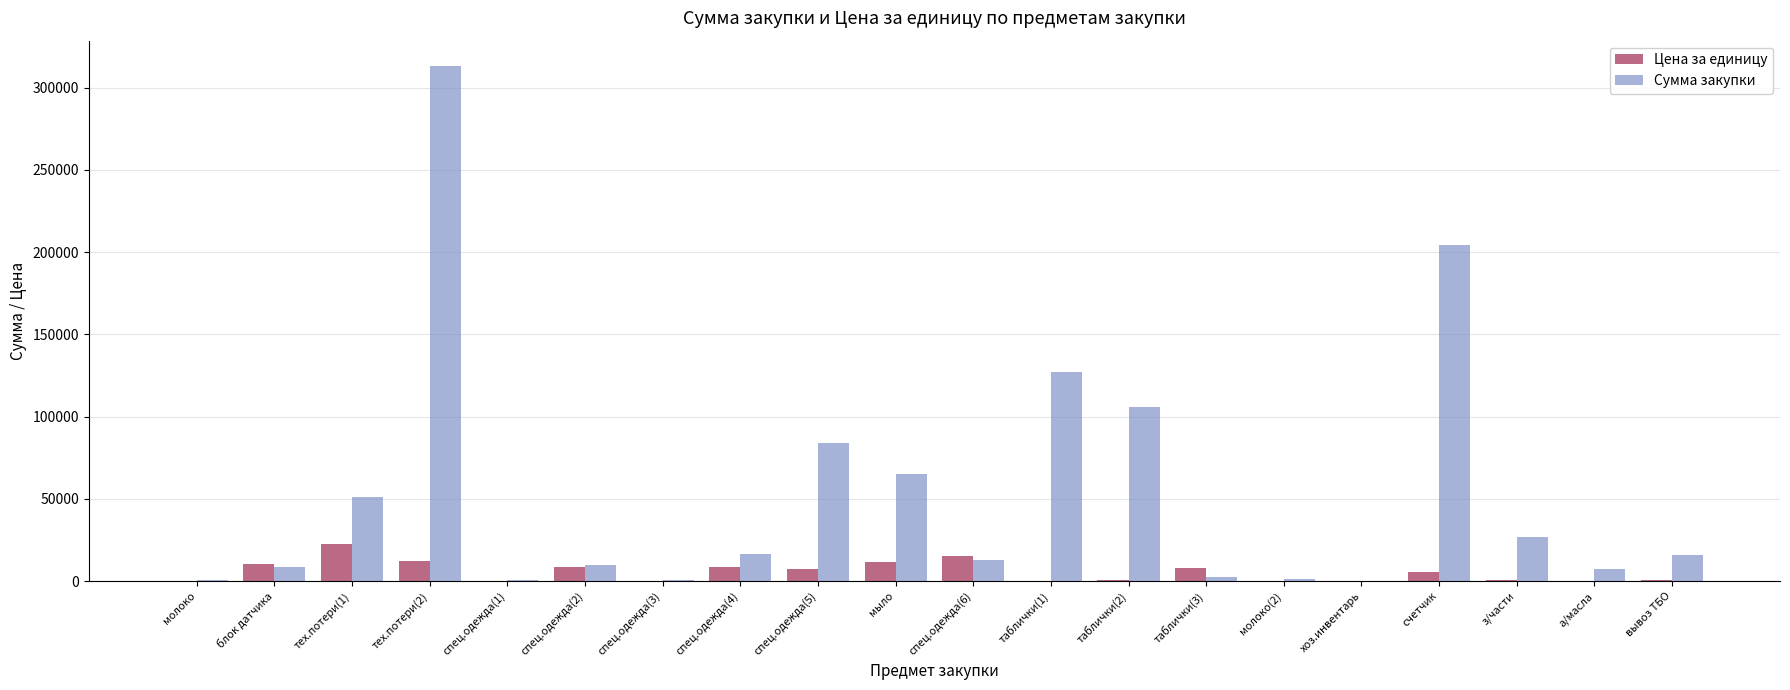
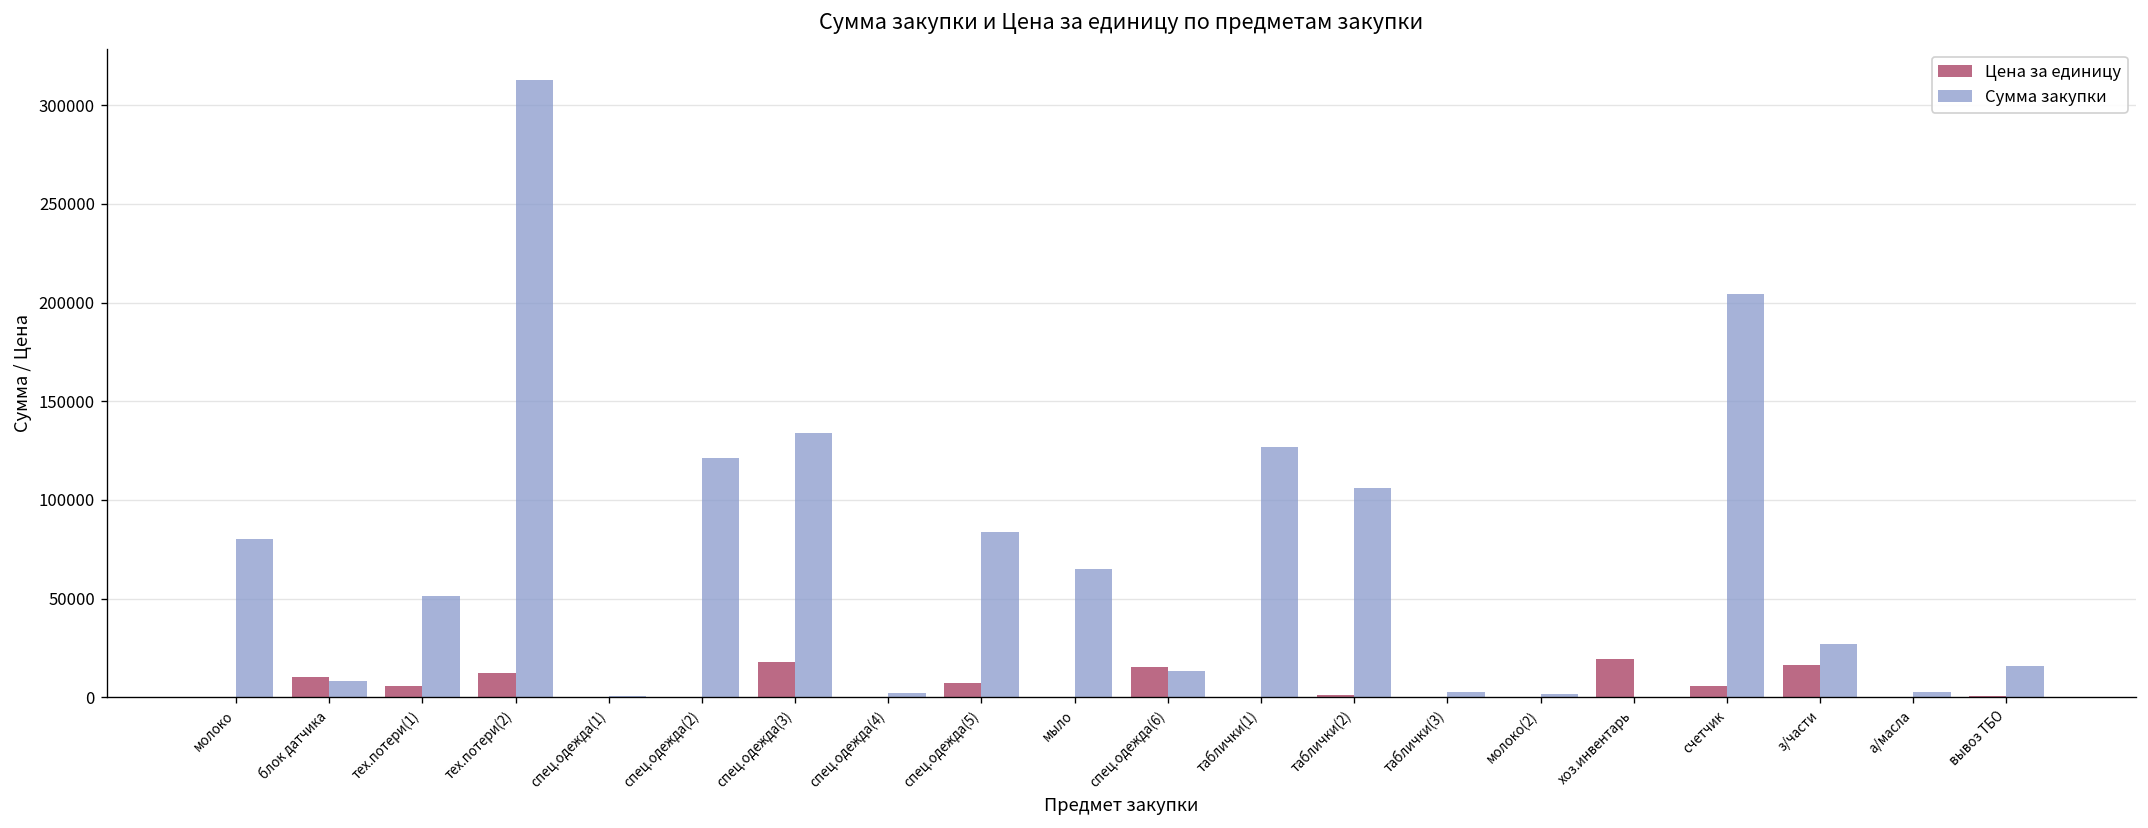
  {
    "Цена за единицу": {
      "блок датчика": 10000,
-     "тех.потери(1)": 23000,
+     "тех.потери(1)": 6000,
      "тех.потери(2)": 12000,
-     "спец.одежда(2)": 8000,
-     "спец.одежда(3)": 0,
-     "спец.одежда(4)": 9000,
+     "спец.одежда(2)": 0,
+     "спец.одежда(3)": 18000,
+     "спец.одежда(4)": 0,
      "спец.одежда(5)": 7000,
-     "мыло": 12000,
+     "мыло": 0,
      "спец.одежда(6)": 15000,
-     "таблички(3)": 8000,
-     "хоз.инвентарь": 0,
+     "таблички(3)": 0,
+     "хоз.инвентарь": 19000,
      "счетчик": 6000,
-     "з/части": 0
+     "з/части": 16000
    },
    "Сумма закупки": {
-     "молоко": 1000,
+     "молоко": 80000,
      "блок датчика": 8000,
      "тех.потери(1)": 51000,
      "тех.потери(2)": 313000,
-     "спец.одежда(2)": 10000,
-     "спец.одежда(3)": 1000,
-     "спец.одежда(4)": 17000,
+     "спец.одежда(2)": 121000,
+     "спец.одежда(3)": 134000,
+     "спец.одежда(4)": 2000,
      "спец.одежда(5)": 84000,
      "мыло": 65000,
      "спец.одежда(6)": 13000,
      "таблички(1)": 127000,
      "таблички(2)": 106000,
      "таблички(3)": 3000,
      "счетчик": 204000,
      "з/части": 27000,
-     "а/масла": 7000,
+     "а/масла": 3000,
      "вывоз ТБО": 16000
    }
  }
